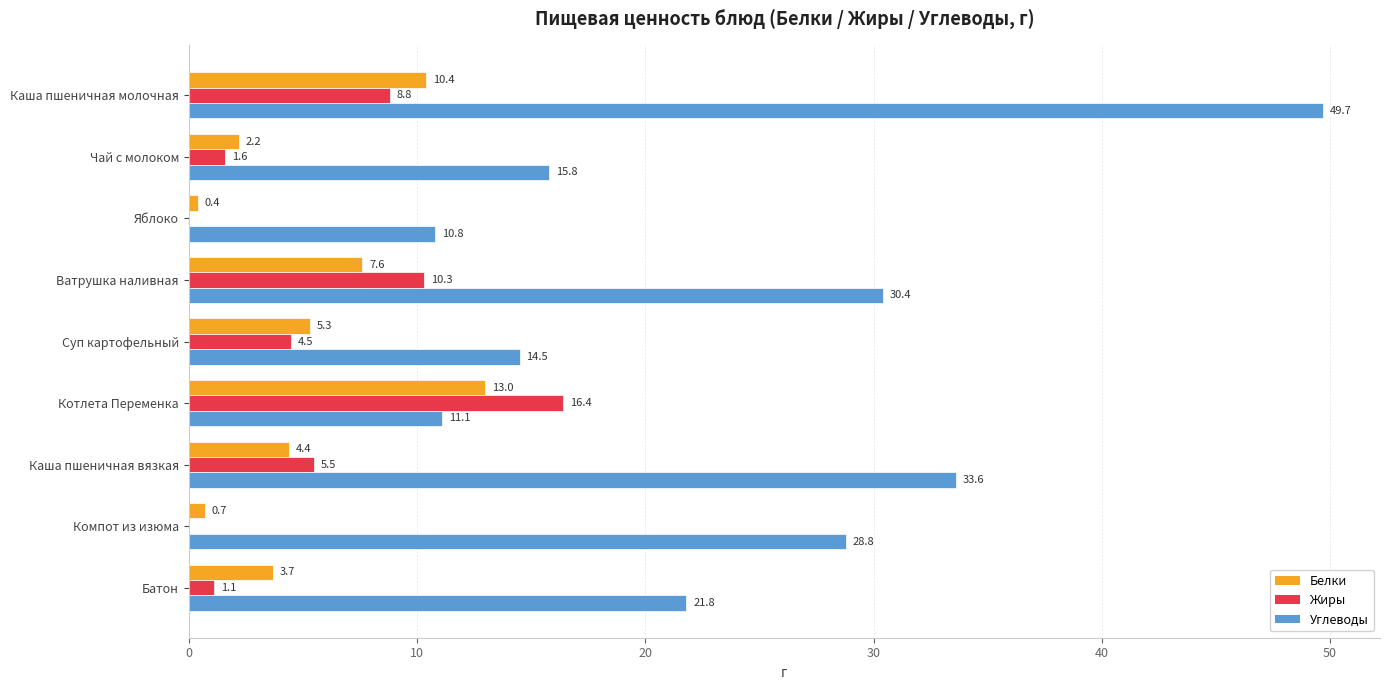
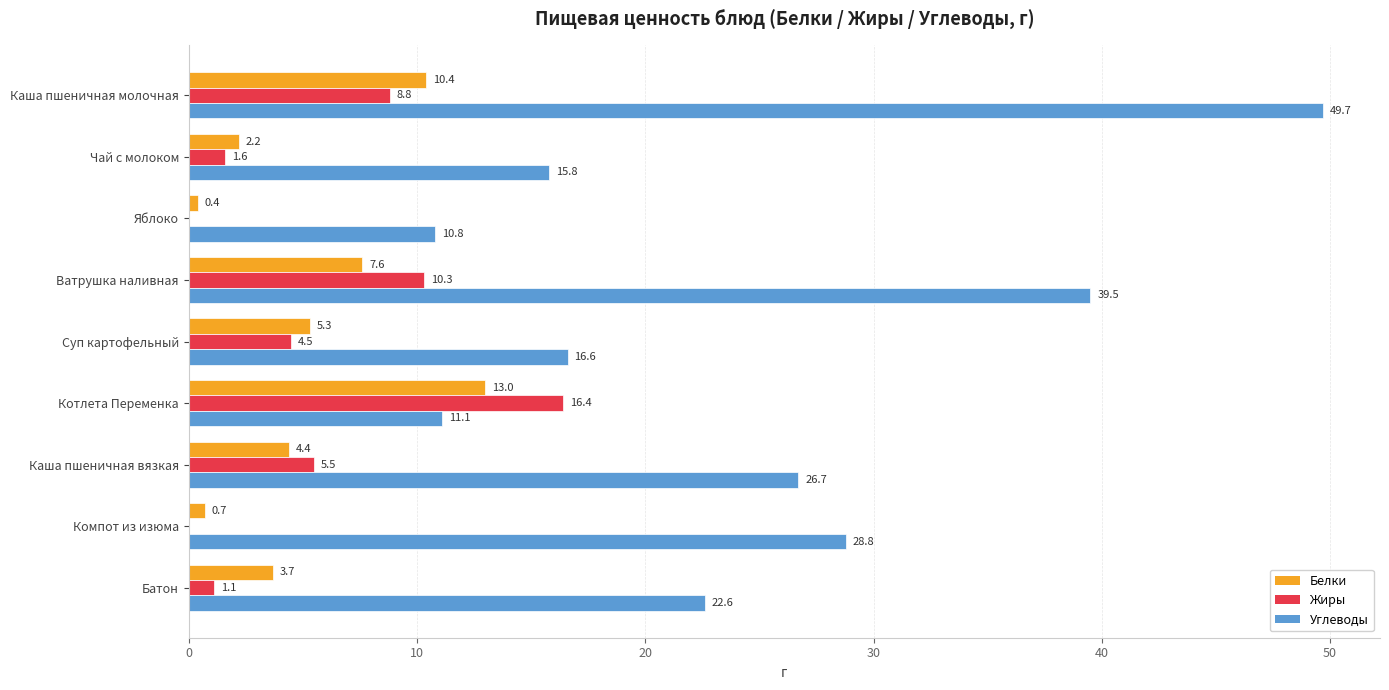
  {
    "Белки": {
      "Каша пшеничная молочная": 10.4,
      "Чай с молоком": 2.2,
      "Яблоко": 0.4,
      "Ватрушка наливная": 7.6,
      "Суп картофельный": 5.3,
      "Котлета Переменка": 13.0,
      "Каша пшеничная вязкая": 4.4,
      "Компот из изюма": 0.7,
      "Батон": 3.7
    },
    "Жиры": {
      "Каша пшеничная молочная": 8.8,
      "Чай с молоком": 1.6,
      "Ватрушка наливная": 10.3,
      "Суп картофельный": 4.5,
      "Котлета Переменка": 16.4,
      "Каша пшеничная вязкая": 5.5,
      "Батон": 1.1
    },
    "Углеводы": {
      "Каша пшеничная молочная": 49.7,
      "Чай с молоком": 15.8,
      "Яблоко": 10.8,
-     "Ватрушка наливная": 30.4,
-     "Суп картофельный": 14.5,
+     "Ватрушка наливная": 39.5,
+     "Суп картофельный": 16.6,
      "Котлета Переменка": 11.1,
-     "Каша пшеничная вязкая": 33.6,
+     "Каша пшеничная вязкая": 26.7,
      "Компот из изюма": 28.8,
-     "Батон": 21.8
+     "Батон": 22.6
    }
  }
